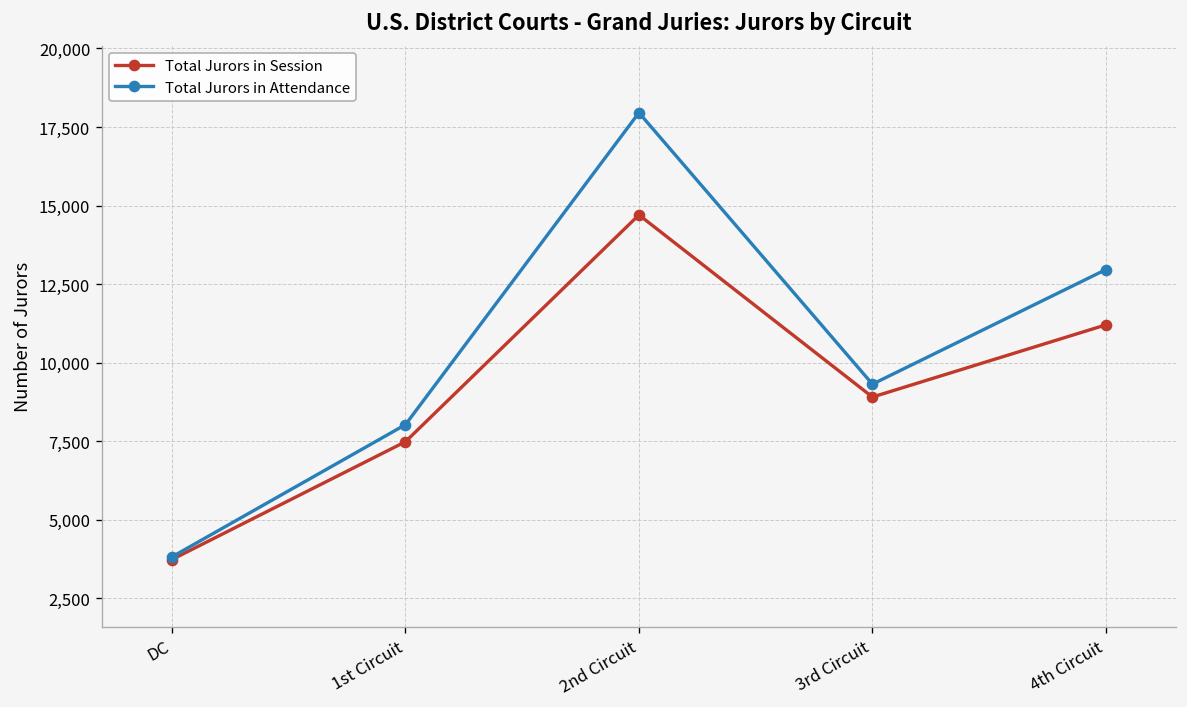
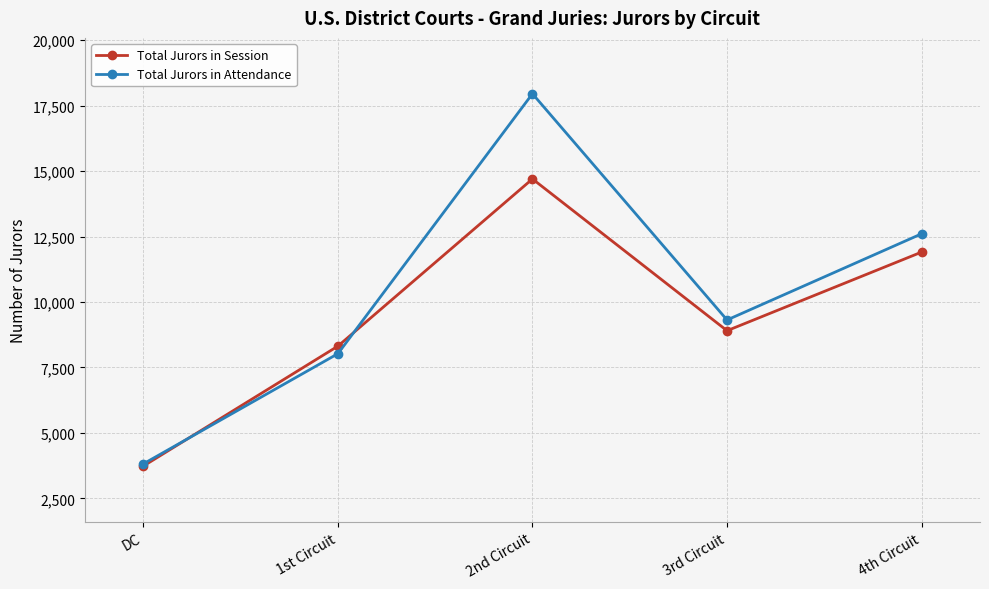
  {
    "Total Jurors in Session": {
-     "1st Circuit": "7,500",
+     "1st Circuit": "8,300",
      "2nd Circuit": "14,700",
      "3rd Circuit": "8,900",
-     "4th Circuit": "11,200"
+     "4th Circuit": "11,900"
    },
    "Total Jurors in Attendance": {
      "1st Circuit": "8,000",
      "2nd Circuit": "18,000",
      "3rd Circuit": "9,300",
-     "4th Circuit": "13,000"
+     "4th Circuit": "12,600"
    }
  }
